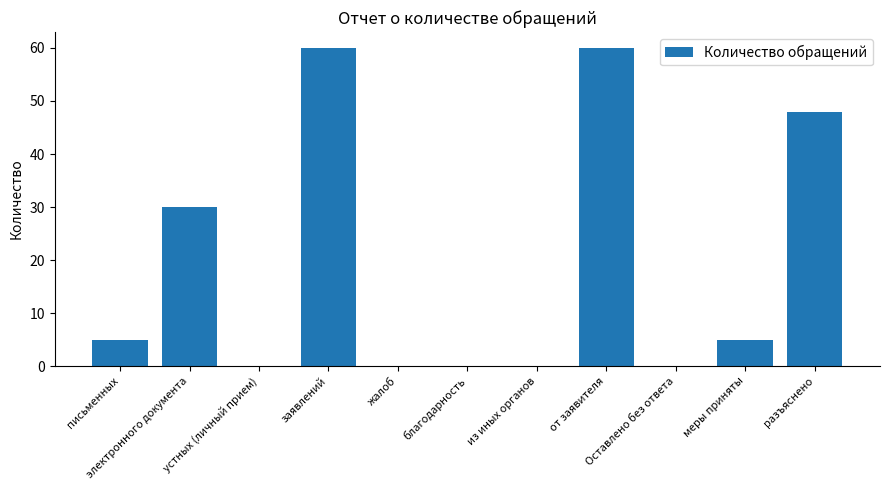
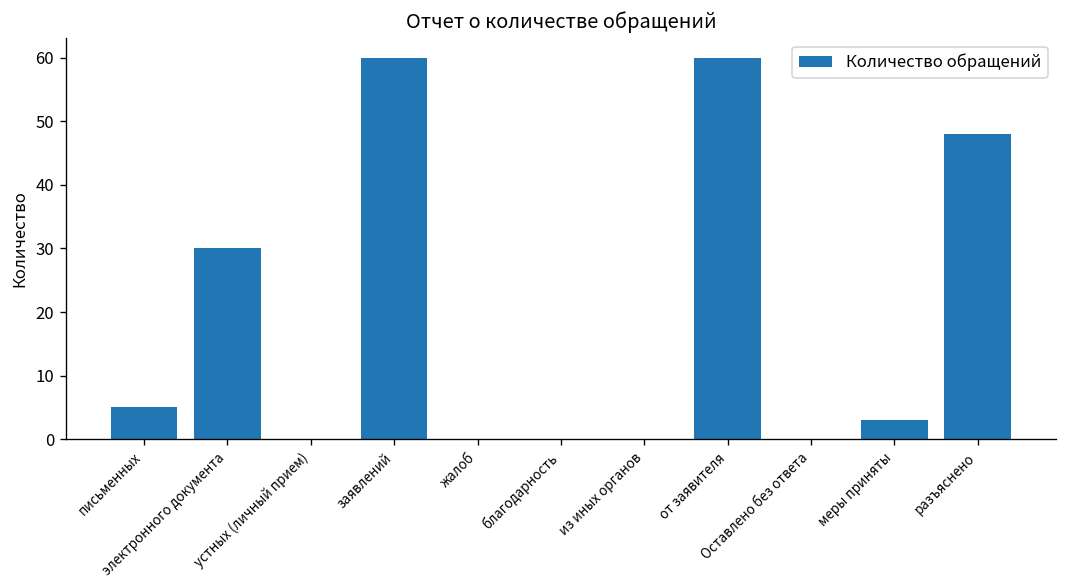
  {
    "письменных": 5,
    "электронного документа": 30,
    "устных (личный прием)": 0,
    "заявлений": 60,
    "жалоб": 0,
    "благодарность": 0,
    "из иных органов": 0,
    "от заявителя": 60,
    "Оставлено без ответа": 0,
-   "меры приняты": 5,
+   "меры приняты": 3,
    "разъяснено": 48
  }
